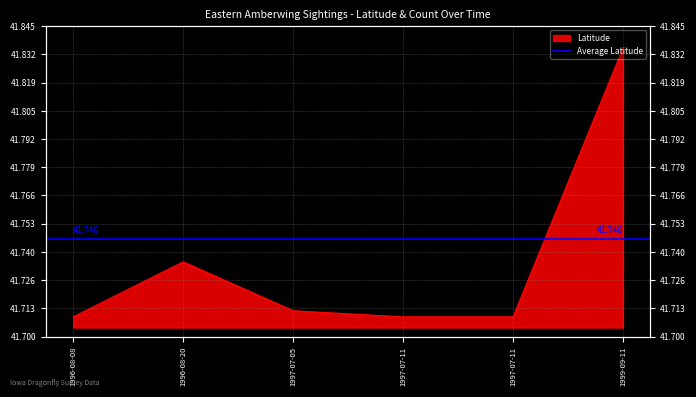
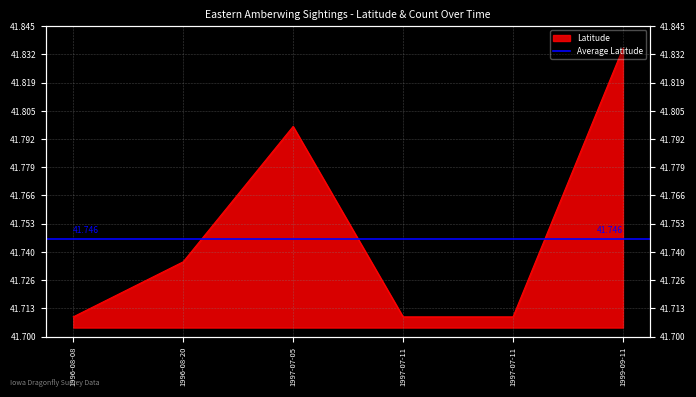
  {
    "1996-08-08": 41.709,
    "1996-08-20": 41.735,
-   "1997-07-05": 41.712
+   "1997-07-05": 41.798
  }
